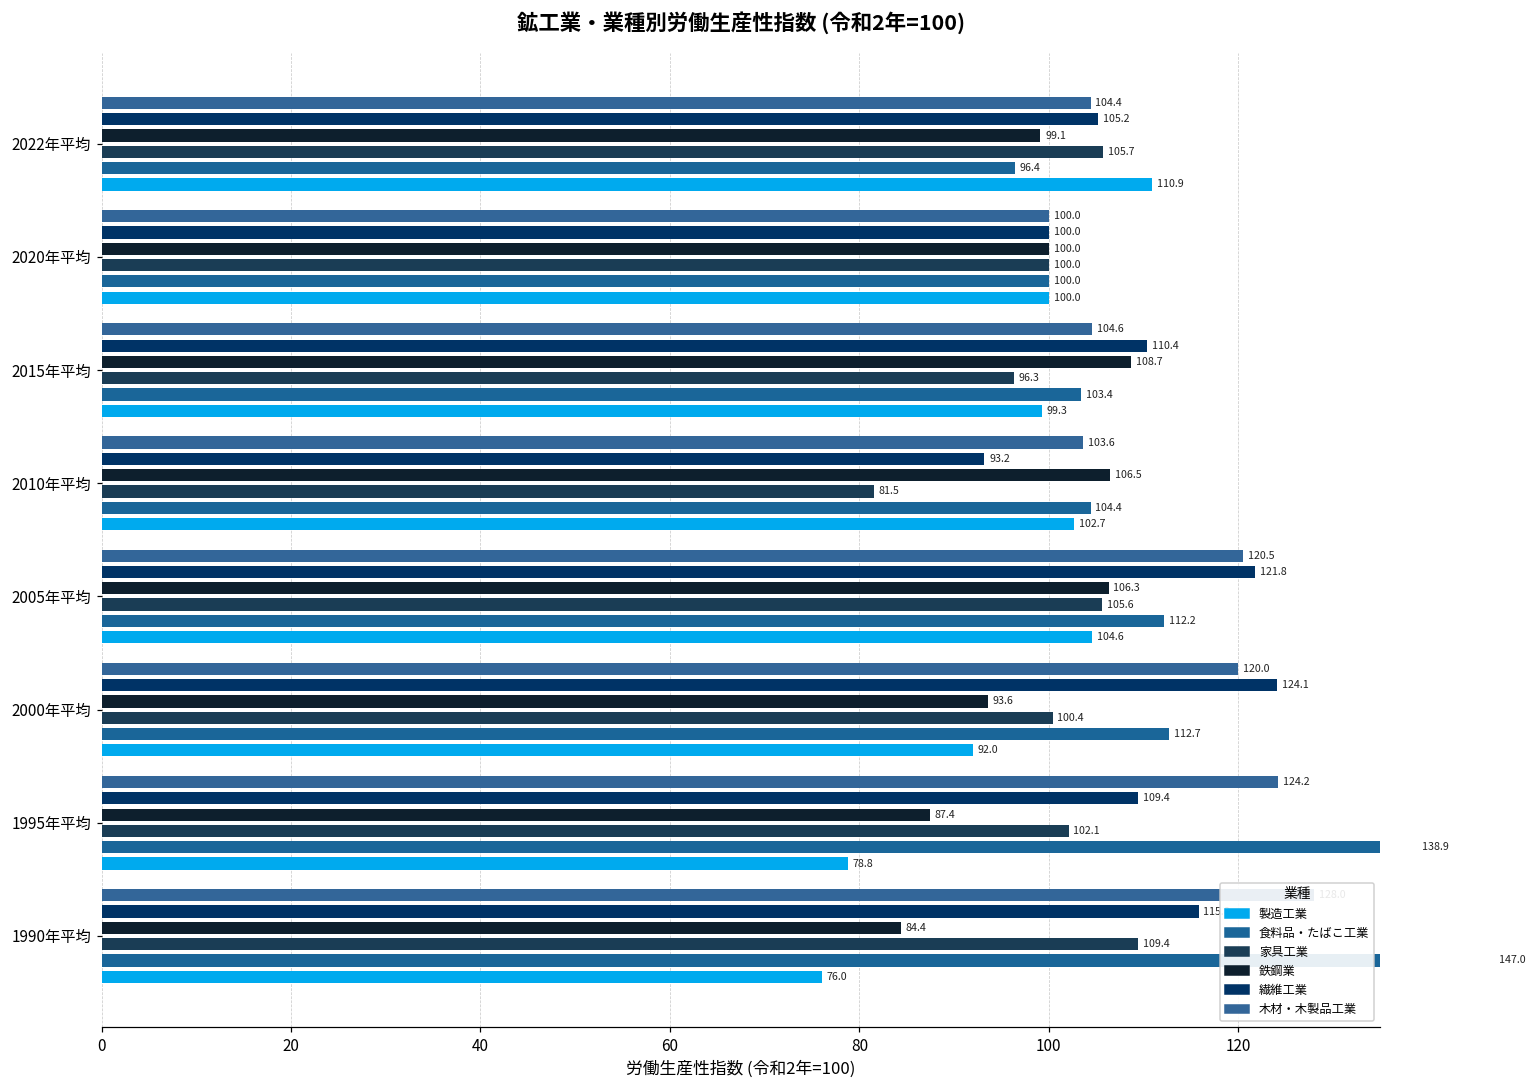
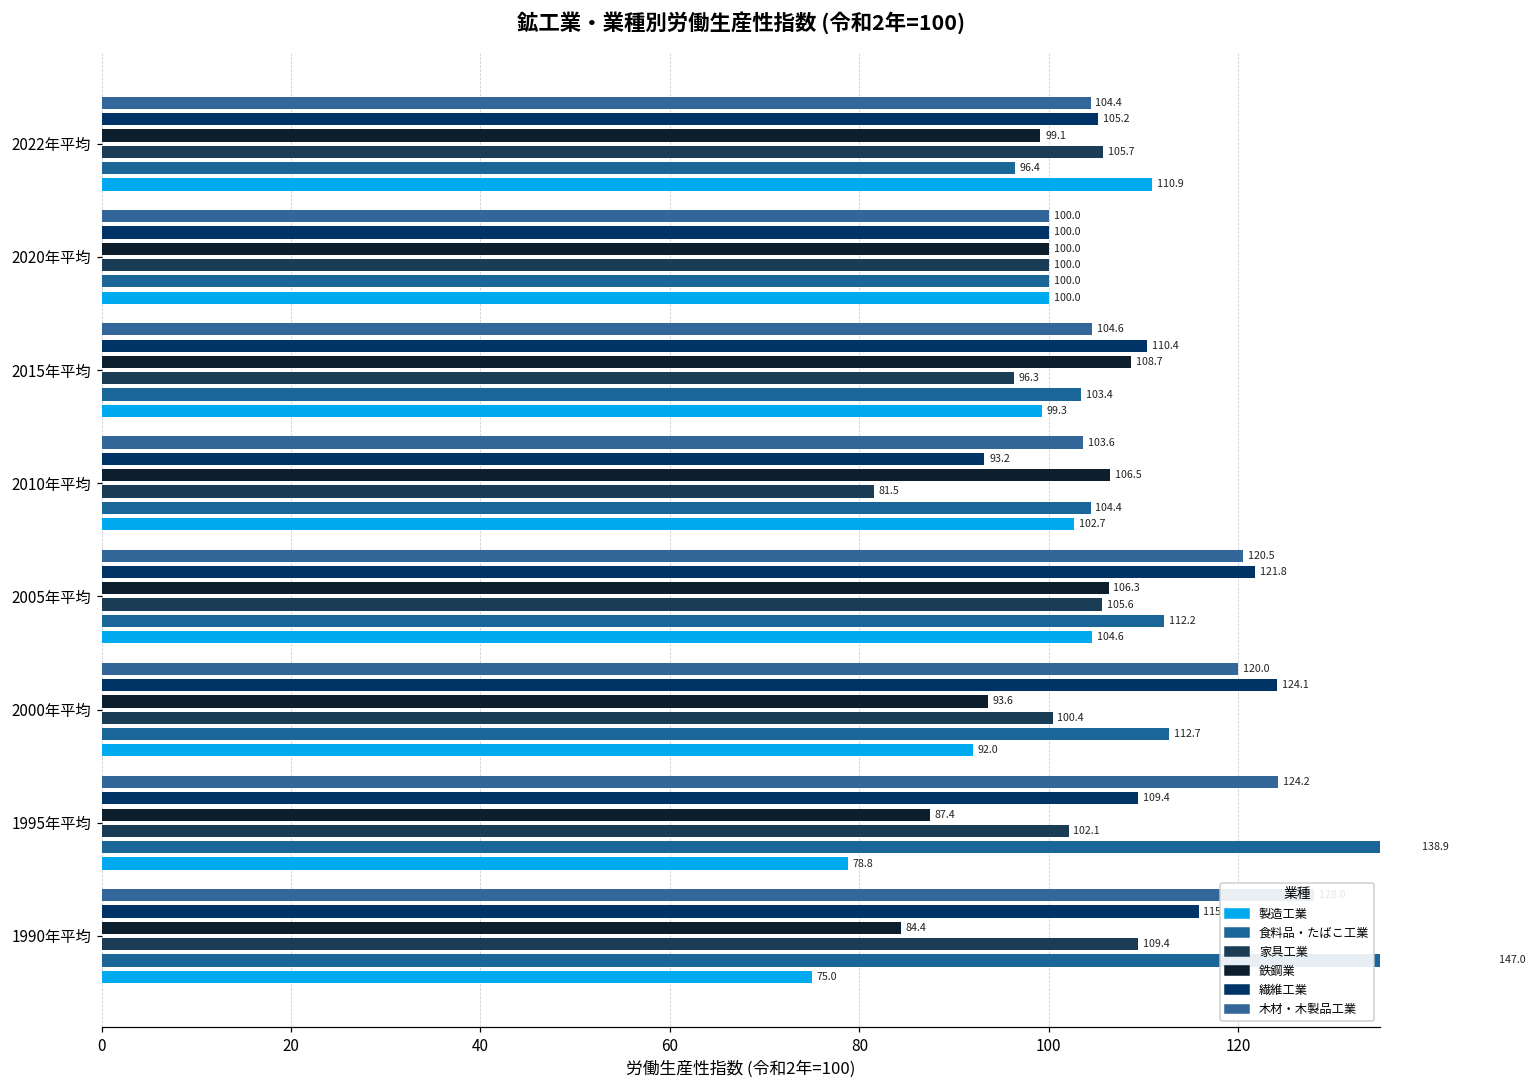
  {
    "製造工業": {
      "2022年平均": 110.9,
      "2020年平均": 100.0,
      "2015年平均": 99.3,
      "2010年平均": 102.7,
      "2005年平均": 104.6,
      "2000年平均": 92.0,
      "1995年平均": 78.8,
-     "1990年平均": 76.0
+     "1990年平均": 75.0
    }
  }
